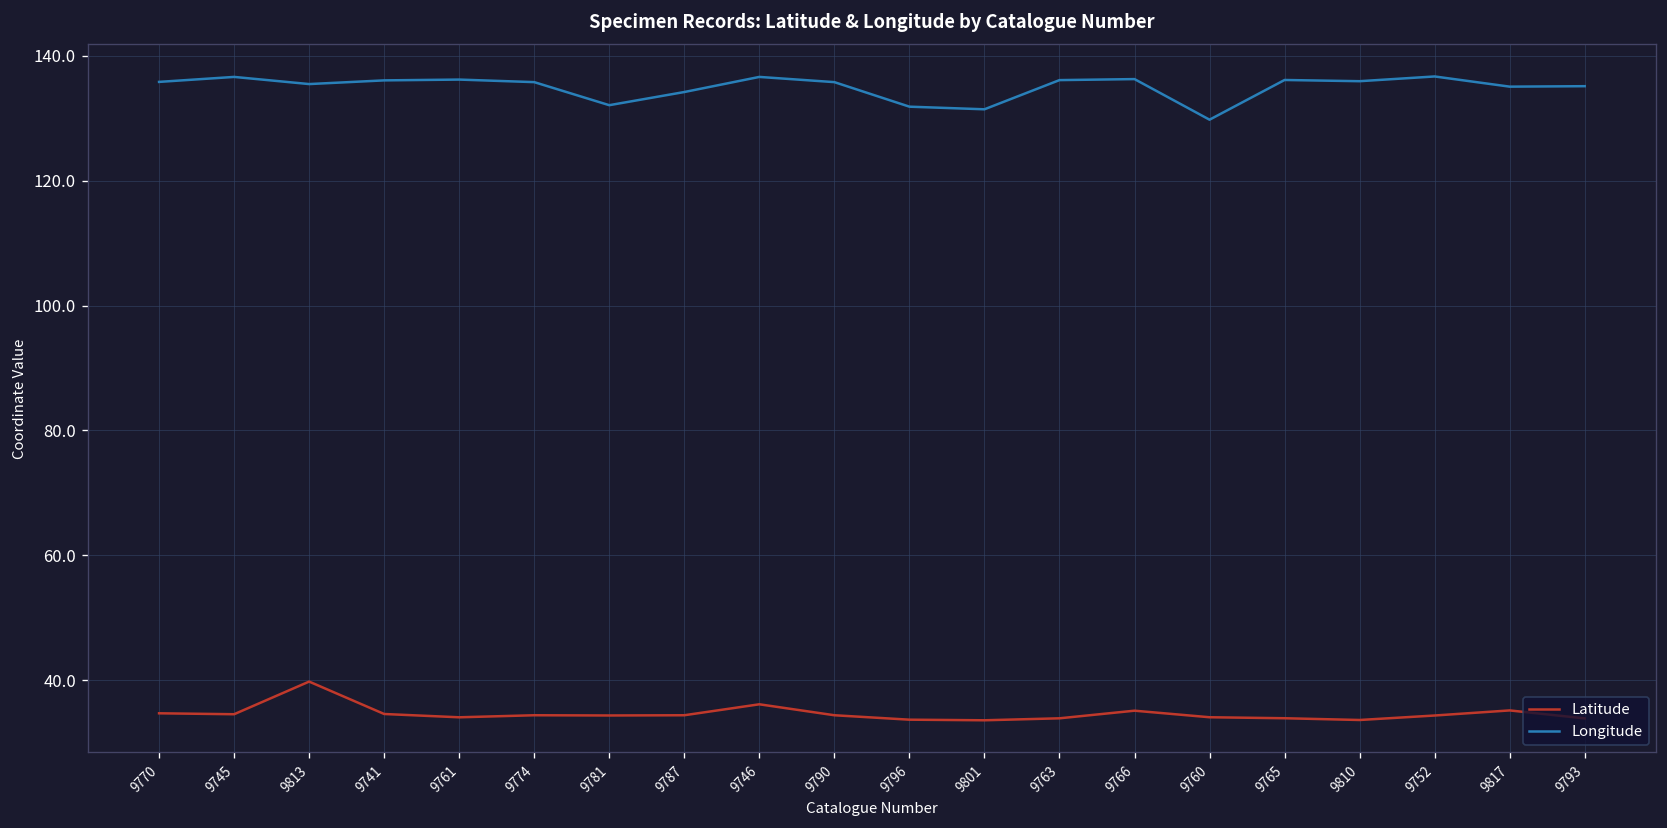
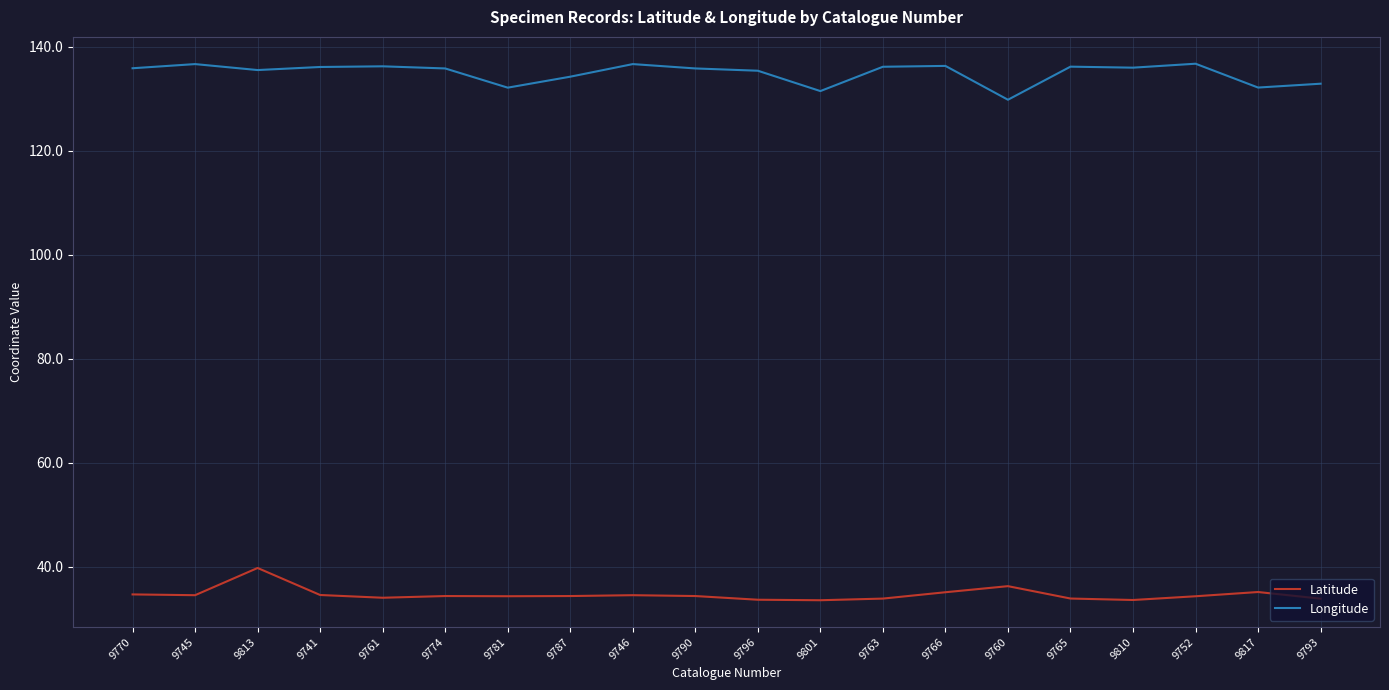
  {
    "Latitude": {
      "9770": 35,
      "9745": 35,
      "9813": 40,
      "9741": 35,
      "9761": 34,
      "9774": 34,
      "9781": 34,
      "9787": 34,
-     "9746": 36,
+     "9746": 35,
      "9790": 34,
      "9796": 34,
      "9801": 34,
      "9763": 34,
      "9766": 35,
-     "9760": 34,
+     "9760": 36,
      "9765": 34,
      "9810": 34,
      "9752": 34,
      "9817": 35
    },
    "Longitude": {
      "9770": 136,
      "9745": 137,
      "9813": 135,
      "9741": 136,
      "9761": 136,
      "9774": 136,
      "9781": 132,
      "9787": 134,
      "9746": 137,
      "9790": 136,
-     "9796": 132,
+     "9796": 135,
      "9801": 131,
      "9763": 136,
      "9766": 136,
      "9760": 130,
      "9765": 136,
      "9810": 136,
      "9752": 137,
-     "9817": 135,
-     "9793": 135
+     "9817": 132,
+     "9793": 133
    }
  }
